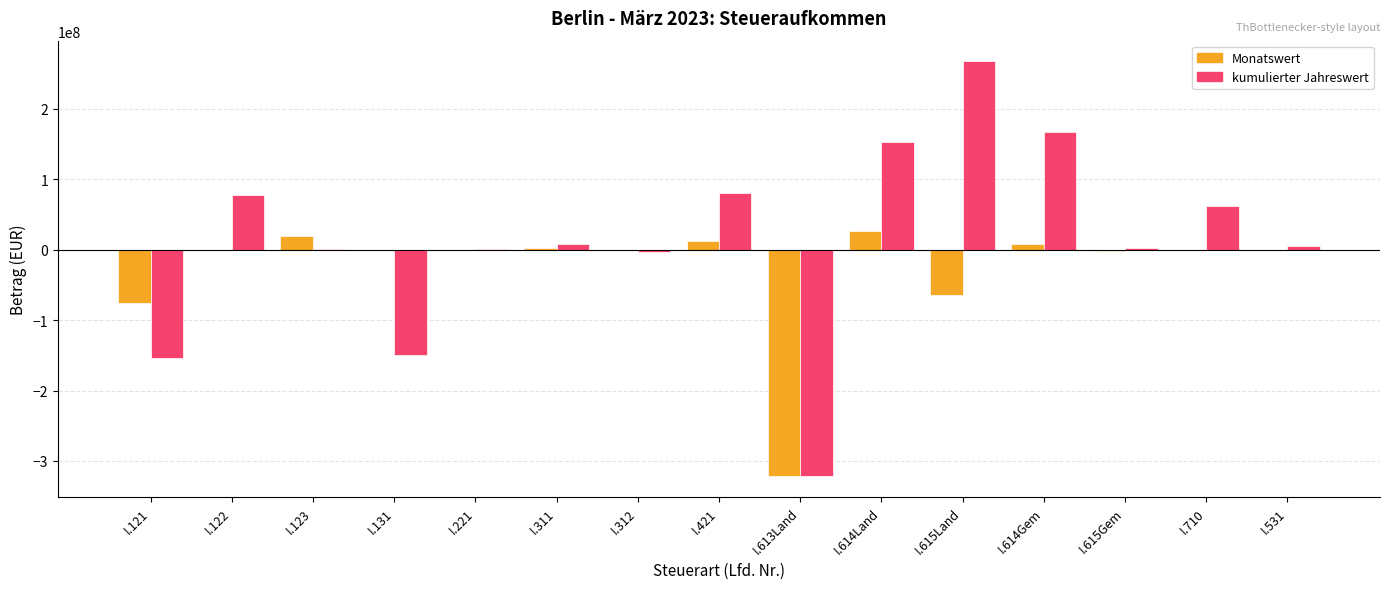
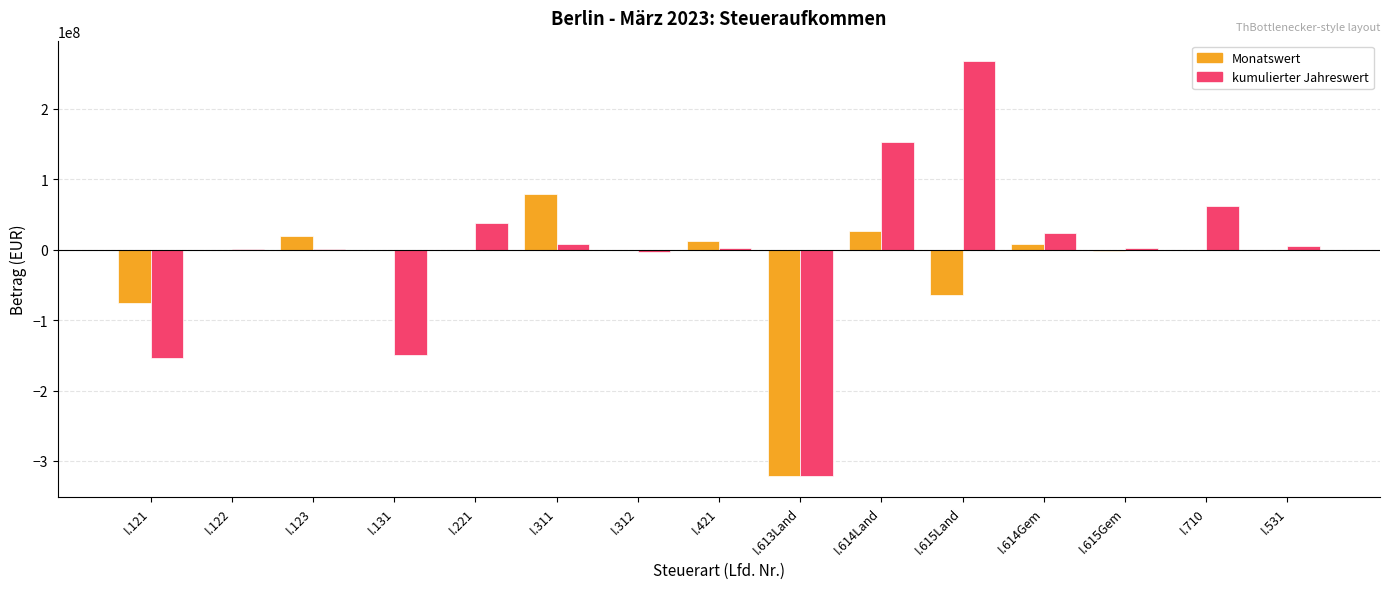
  {
    "Monatswert": {
      "I.121": -80000000,
      "I.122": 0,
      "I.123": 20000000,
      "I.131": 0,
      "I.221": 0,
-     "I.311": 0,
+     "I.311": 80000000,
      "I.421": 10000000,
      "I.613Land": -320000000,
      "I.614Land": 30000000,
      "I.615Land": -60000000,
      "I.614Gem": 10000000,
      "I.710": 0,
      "I.531": 0
    },
    "kumulierter Jahreswert": {
      "I.121": -150000000,
-     "I.122": 80000000,
+     "I.122": 0,
      "I.131": -150000000,
-     "I.221": 0,
+     "I.221": 40000000,
      "I.311": 10000000,
-     "I.421": 80000000,
+     "I.421": 0,
      "I.613Land": -320000000,
      "I.614Land": 150000000,
      "I.615Land": 270000000,
-     "I.614Gem": 170000000,
+     "I.614Gem": 20000000,
      "I.710": 60000000,
      "I.531": 0
    }
  }
